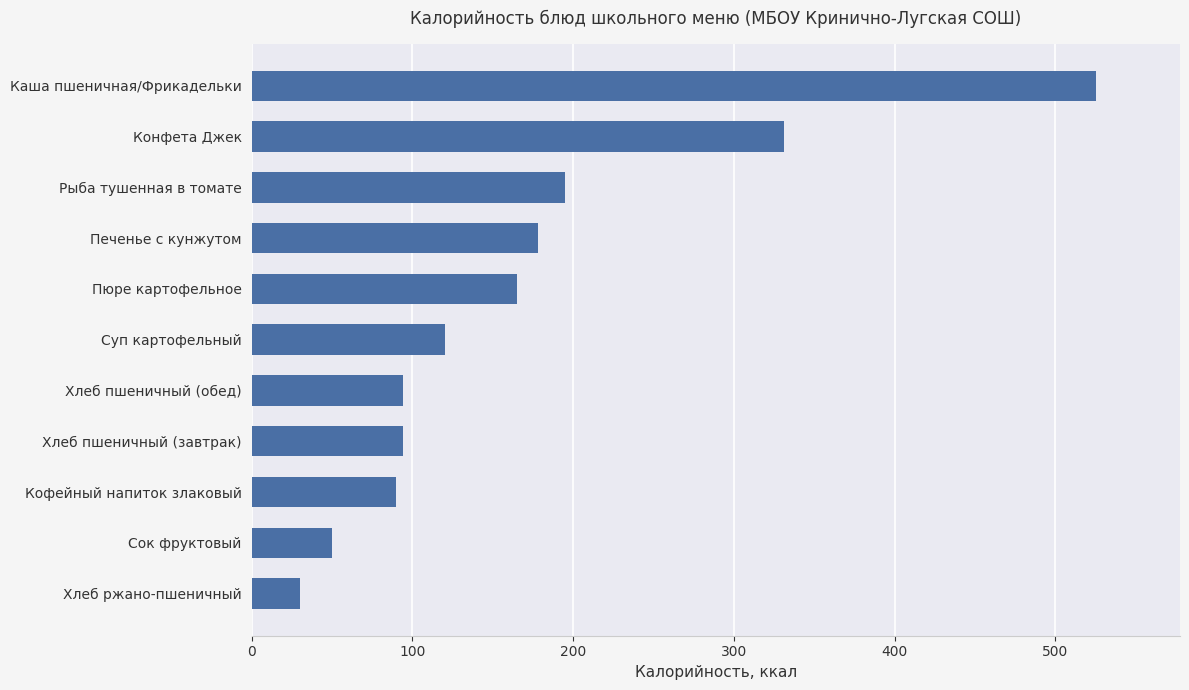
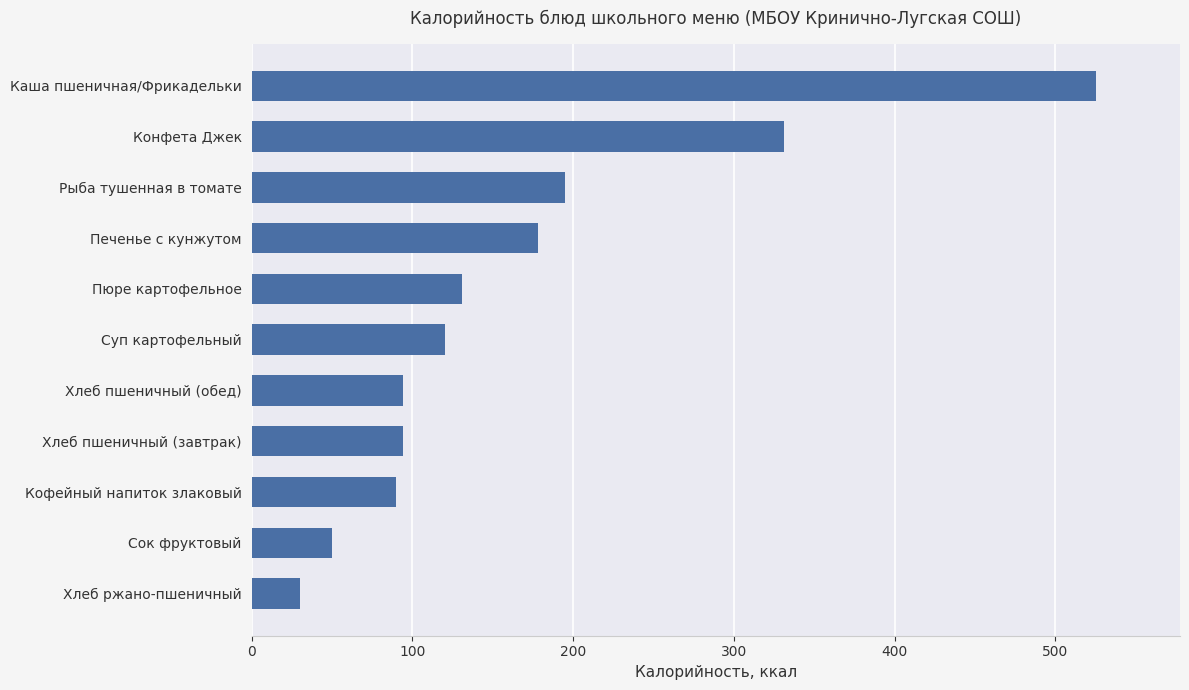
  {
    "Каша пшеничная/Фрикадельки": 525,
    "Конфета Джек": 331,
    "Рыба тушенная в томате": 195,
    "Печенье с кунжутом": 178,
-   "Пюре картофельное": 165,
+   "Пюре картофельное": 131,
    "Суп картофельный": 120,
    "Хлеб пшеничный (обед)": 94,
    "Хлеб пшеничный (завтрак)": 94,
    "Кофейный напиток злаковый": 90,
    "Сок фруктовый": 50,
    "Хлеб ржано-пшеничный": 30
  }
